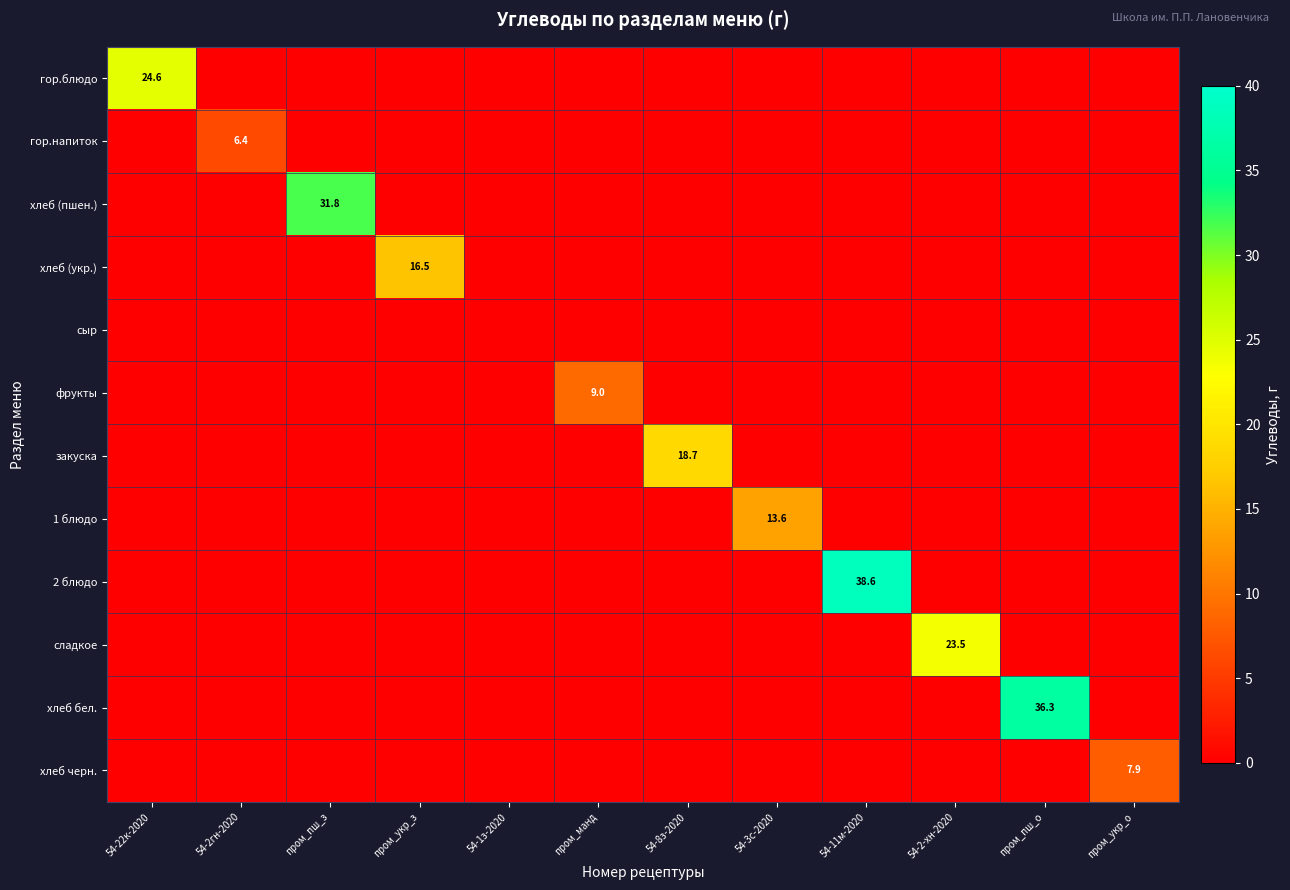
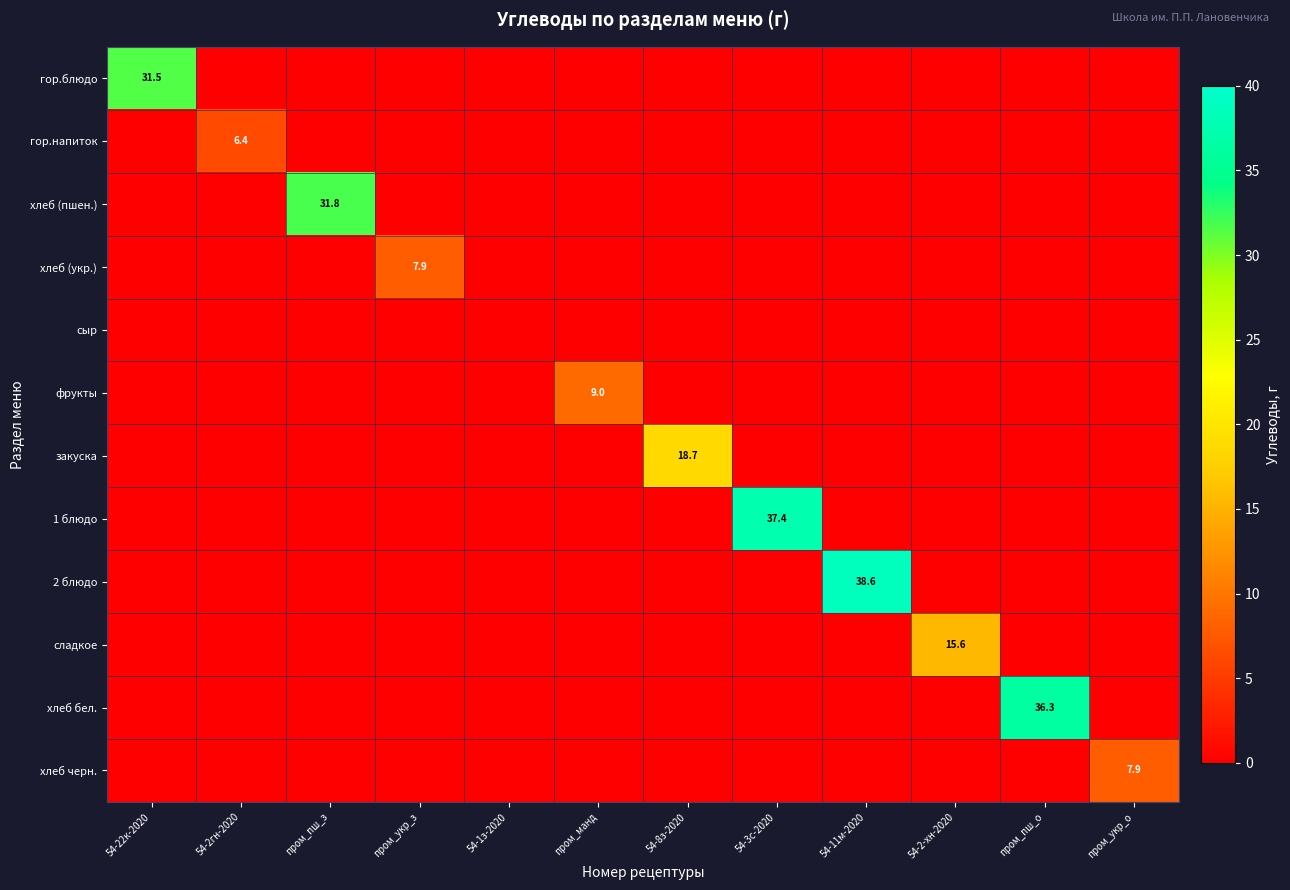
  {
    "гор.блюдо": {
-     "54-22к-2020": 24.6
+     "54-22к-2020": 31.5
    },
    "гор.напиток": {
      "54-2гн-2020": 6.4
    },
    "хлеб (пшен.)": {
      "пром_пш_з": 31.8
    },
    "хлеб (укр.)": {
-     "пром_укр_з": 16.5
+     "пром_укр_з": 7.9
    },
    "фрукты": {
      "пром_манд": 9.0
    },
    "закуска": {
      "54-8з-2020": 18.7
    },
    "1 блюдо": {
-     "54-3с-2020": 13.6
+     "54-3с-2020": 37.4
    },
    "2 блюдо": {
      "54-11м-2020": 38.6
    },
    "сладкое": {
-     "54-2-хн-2020": 23.5
+     "54-2-хн-2020": 15.6
    },
    "хлеб бел.": {
      "пром_пш_о": 36.3
    },
    "хлеб черн.": {
      "пром_укр_о": 7.9
    }
  }
